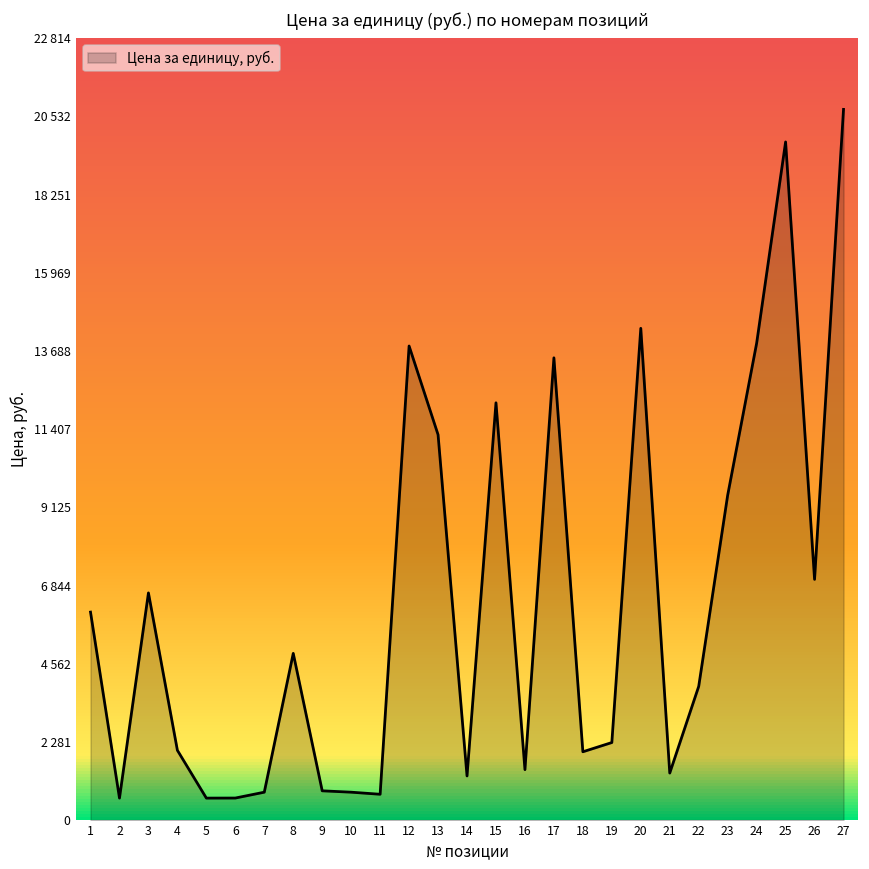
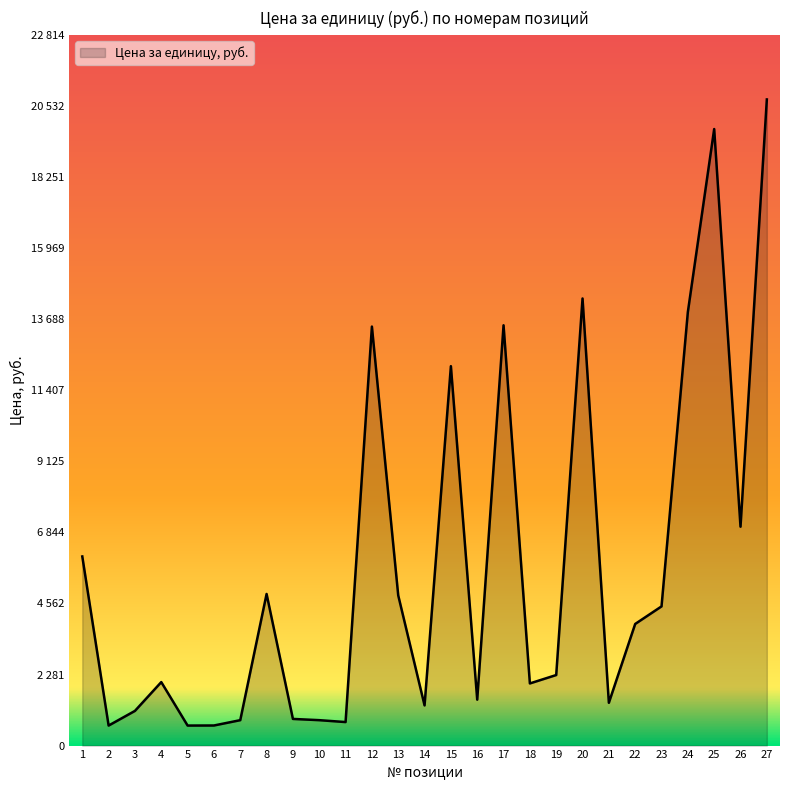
  {
    "1": 6100,
    "2": 600,
-   "3": 6600,
+   "3": 1100,
    "4": 2000,
    "5": 600,
    "6": 600,
    "7": 800,
    "8": 4900,
    "9": 900,
    "10": 800,
    "11": 800,
-   "12": 13800,
-   "13": 11200,
+   "12": 13400,
+   "13": 4800,
    "14": 1300,
    "15": 12200,
    "16": 1500,
    "17": 13500,
    "18": 2000,
    "19": 2300,
    "20": 14400,
    "21": 1400,
    "22": 3900,
-   "23": 9500,
+   "23": 4500,
    "24": 13900,
    "25": 19800,
    "26": 7000,
    "27": 20700
  }
